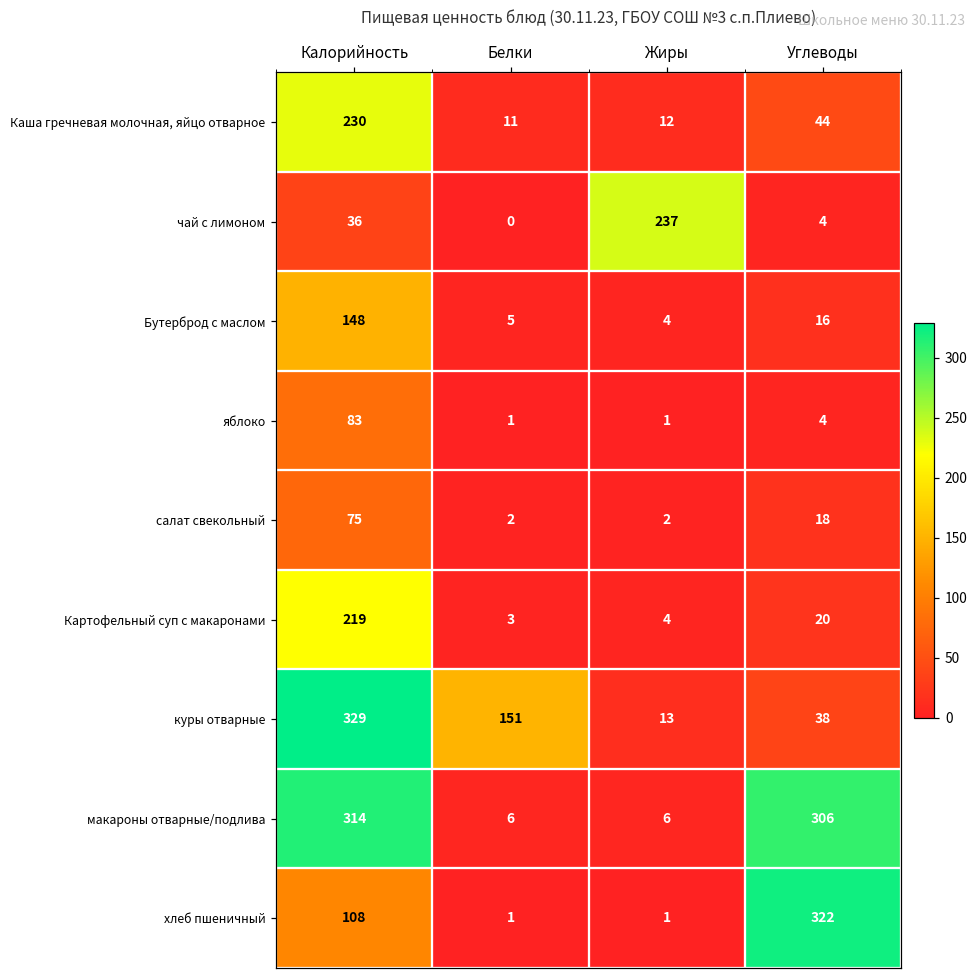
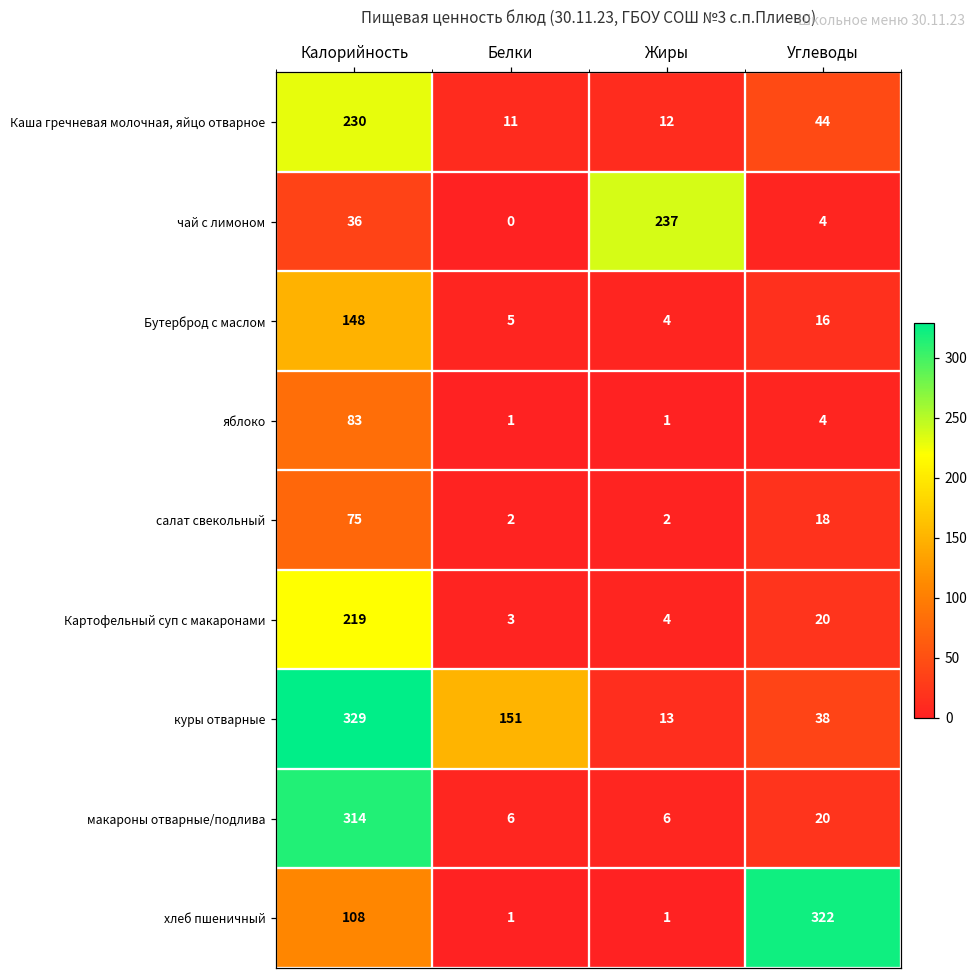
  {
    "Каша гречневая молочная, яйцо отварное": {
      "Калорийность": 230,
      "Белки": 11,
      "Жиры": 12,
      "Углеводы": 44
    },
    "чай с лимоном": {
      "Калорийность": 36,
      "Белки": 0,
      "Жиры": 237,
      "Углеводы": 4
    },
    "Бутерброд с маслом": {
      "Калорийность": 148,
      "Белки": 5,
      "Жиры": 4,
      "Углеводы": 16
    },
    "яблоко": {
      "Калорийность": 83,
      "Белки": 1,
      "Жиры": 1,
      "Углеводы": 4
    },
    "салат свекольный": {
      "Калорийность": 75,
      "Белки": 2,
      "Жиры": 2,
      "Углеводы": 18
    },
    "Картофельный суп с макаронами": {
      "Калорийность": 219,
      "Белки": 3,
      "Жиры": 4,
      "Углеводы": 20
    },
    "куры отварные": {
      "Калорийность": 329,
      "Белки": 151,
      "Жиры": 13,
      "Углеводы": 38
    },
    "макароны отварные/подлива": {
      "Калорийность": 314,
      "Белки": 6,
      "Жиры": 6,
-     "Углеводы": 306
+     "Углеводы": 20
    },
    "хлеб пшеничный": {
      "Калорийность": 108,
      "Белки": 1,
      "Жиры": 1,
      "Углеводы": 322
    }
  }
